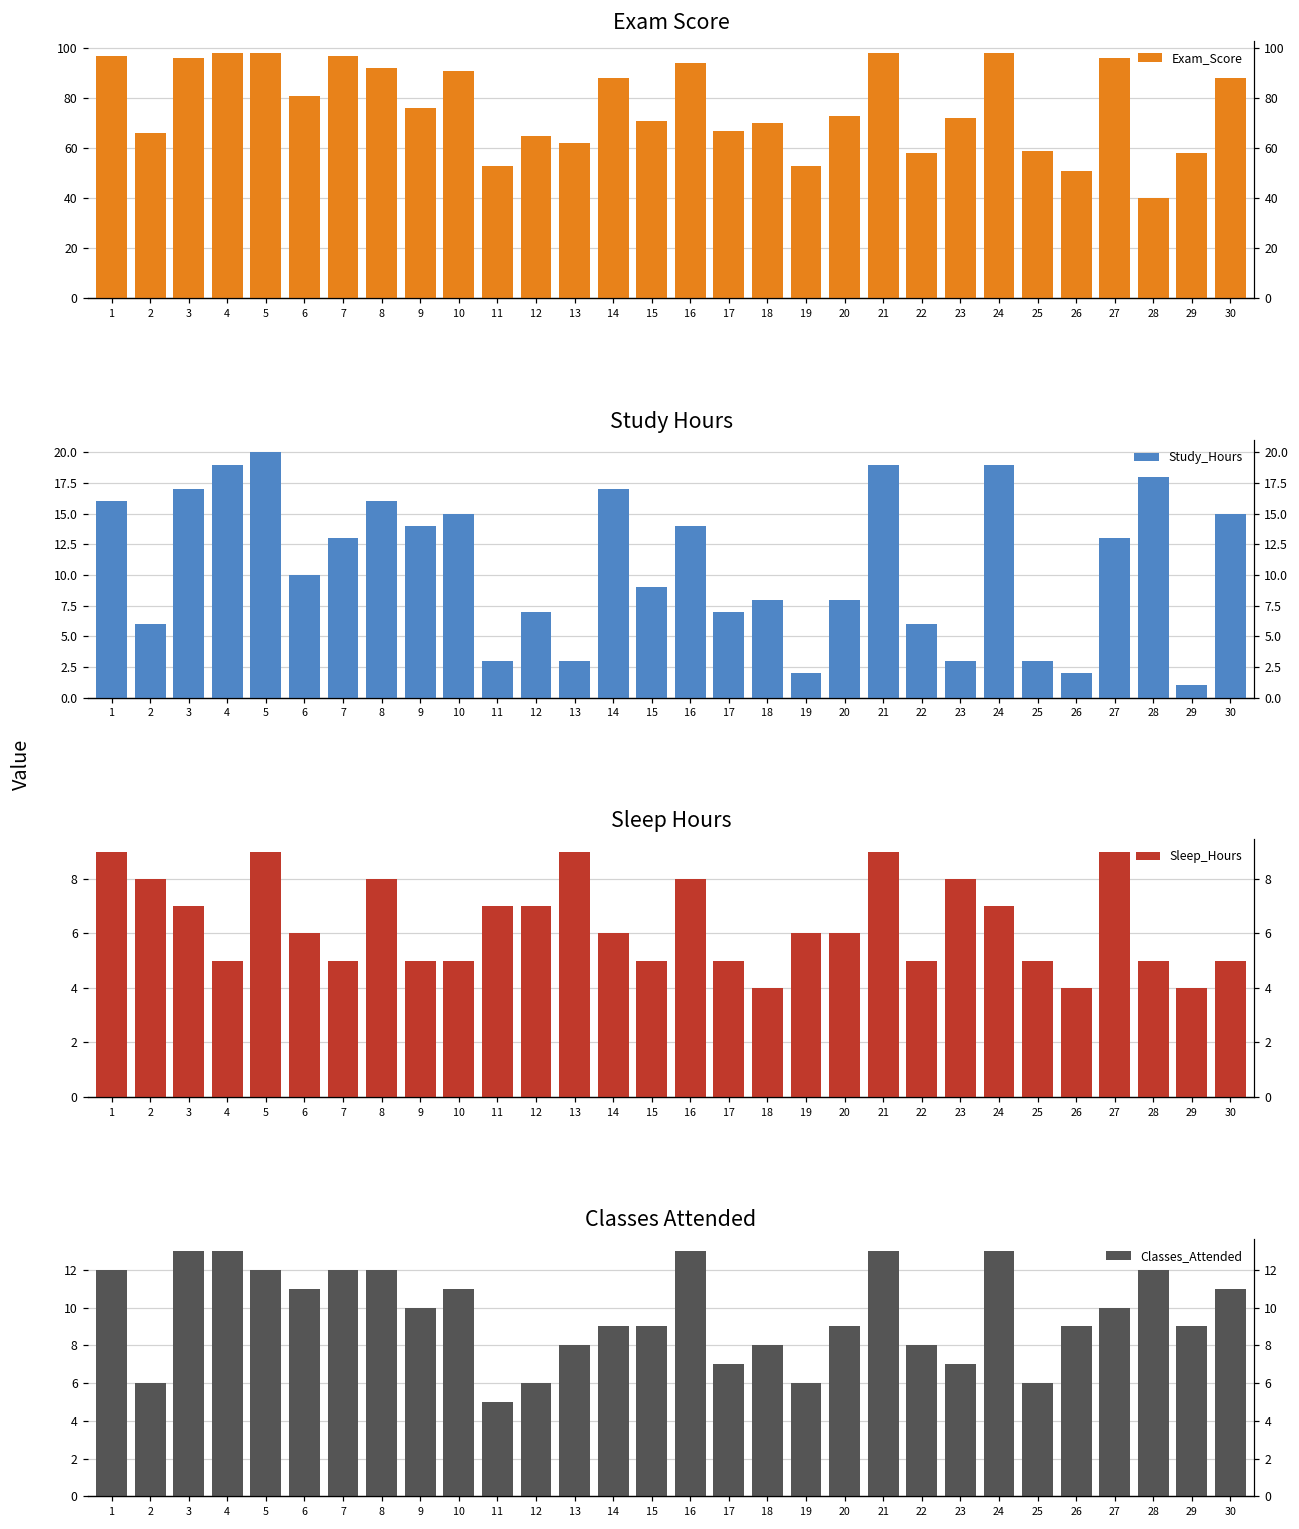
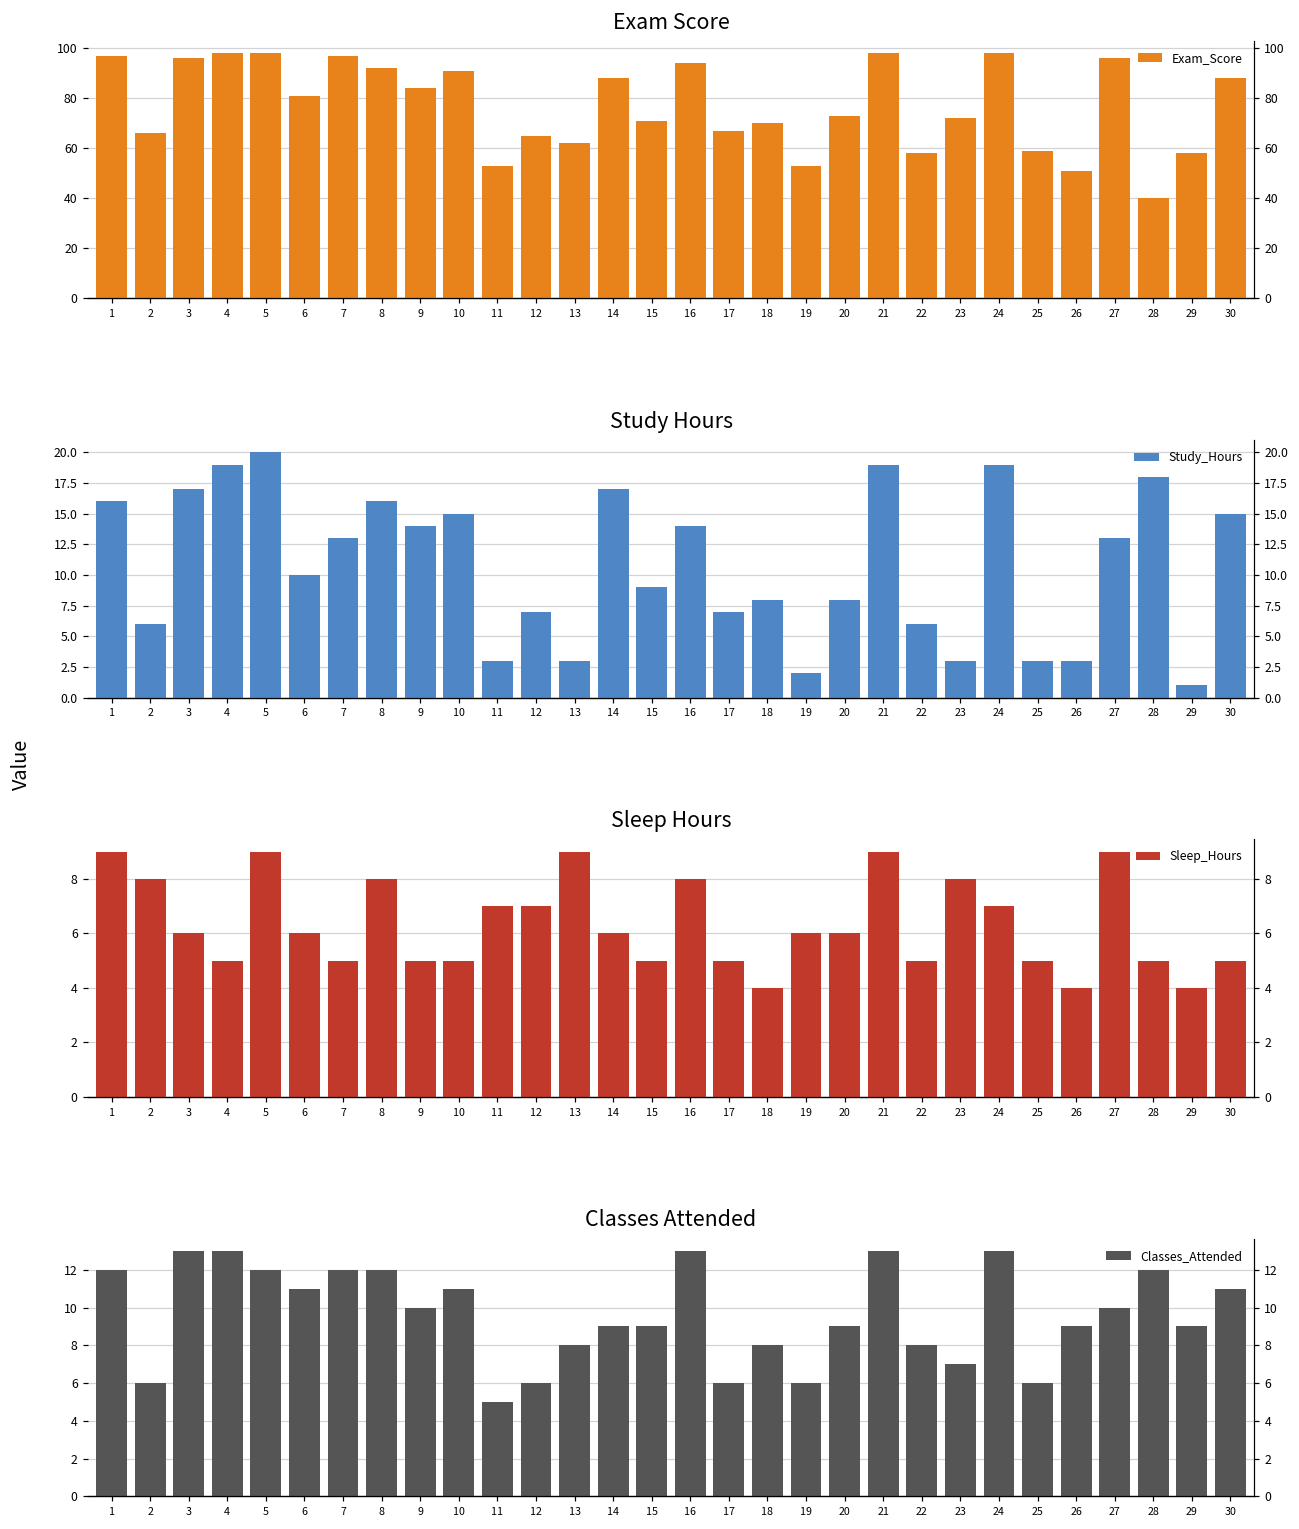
  {
    "Exam Score": {
      "1": 97,
      "2": 66,
      "3": 96,
      "4": 98,
      "5": 98,
      "6": 81,
      "7": 97,
      "8": 92,
-     "9": 76,
+     "9": 84,
      "10": 91,
      "11": 53,
      "12": 65,
      "13": 62,
      "14": 88,
      "15": 71,
      "16": 94,
      "17": 67,
      "18": 70,
      "19": 53,
      "20": 73,
      "21": 98,
      "22": 58,
      "23": 72,
      "24": 98,
      "25": 59,
      "26": 51,
      "27": 96,
      "28": 40,
      "29": 58,
      "30": 88
    },
    "Study Hours": {
      "1": 16,
      "2": 6,
      "3": 17,
      "4": 19,
      "5": 20,
      "6": 10,
      "7": 13,
      "8": 16,
      "9": 14,
      "10": 15,
      "11": 3,
      "12": 7,
      "13": 3,
      "14": 17,
      "15": 9,
      "16": 14,
      "17": 7,
      "18": 8,
      "19": 2,
      "20": 8,
      "21": 19,
      "22": 6,
      "23": 3,
      "24": 19,
      "25": 3,
-     "26": 2,
+     "26": 3,
      "27": 13,
      "28": 18,
      "29": 1,
      "30": 15
    },
    "Sleep Hours": {
      "1": 9,
      "2": 8,
-     "3": 7,
+     "3": 6,
      "4": 5,
      "5": 9,
      "6": 6,
      "7": 5,
      "8": 8,
      "9": 5,
      "10": 5,
      "11": 7,
      "12": 7,
      "13": 9,
      "14": 6,
      "15": 5,
      "16": 8,
      "17": 5,
      "18": 4,
      "19": 6,
      "20": 6,
      "21": 9,
      "22": 5,
      "23": 8,
      "24": 7,
      "25": 5,
      "26": 4,
      "27": 9,
      "28": 5,
      "29": 4,
      "30": 5
    },
    "Classes Attended": {
      "1": 12,
      "2": 6,
      "3": 13,
      "4": 13,
      "5": 12,
      "6": 11,
      "7": 12,
      "8": 12,
      "9": 10,
      "10": 11,
      "11": 5,
      "12": 6,
      "13": 8,
      "14": 9,
      "15": 9,
      "16": 13,
-     "17": 7,
+     "17": 6,
      "18": 8,
      "19": 6,
      "20": 9,
      "21": 13,
      "22": 8,
      "23": 7,
      "24": 13,
      "25": 6,
      "26": 9,
      "27": 10,
      "28": 12,
      "29": 9,
      "30": 11
    }
  }
